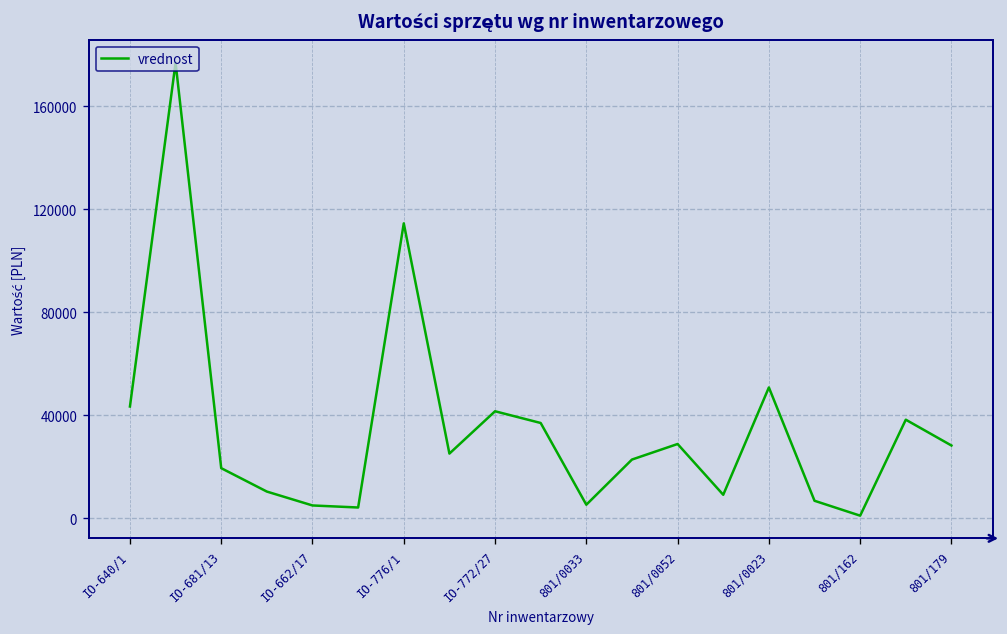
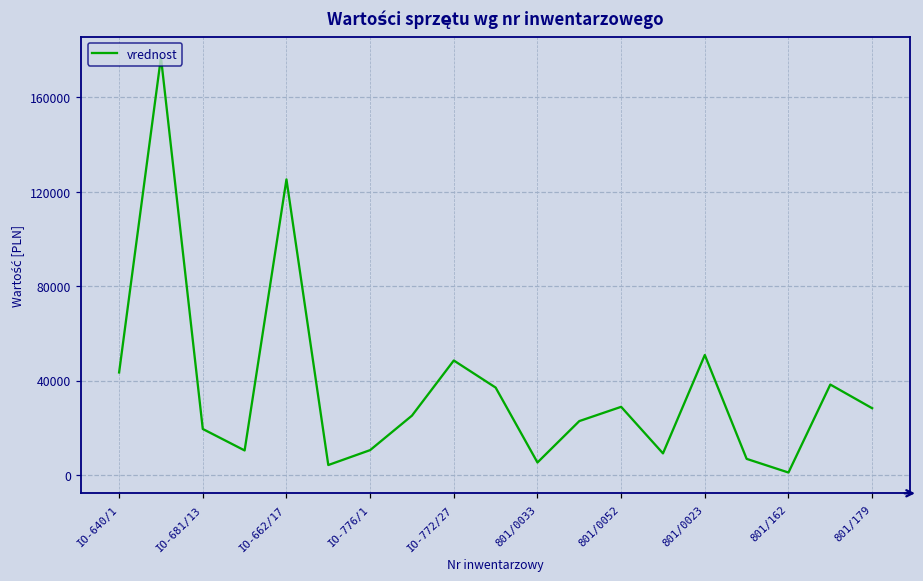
  {
    "IO-640/1": 43000,
    "IO-681/13": 19000,
-   "IO-662/17": 5000,
-   "IO-776/1": 115000,
-   "IO-772/27": 42000,
+   "IO-662/17": 125000,
+   "IO-776/1": 11000,
+   "IO-772/27": 49000,
    "801/0033": 5000,
    "801/0052": 29000,
    "801/0023": 51000,
    "801/162": 1000,
    "801/179": 28000
  }
